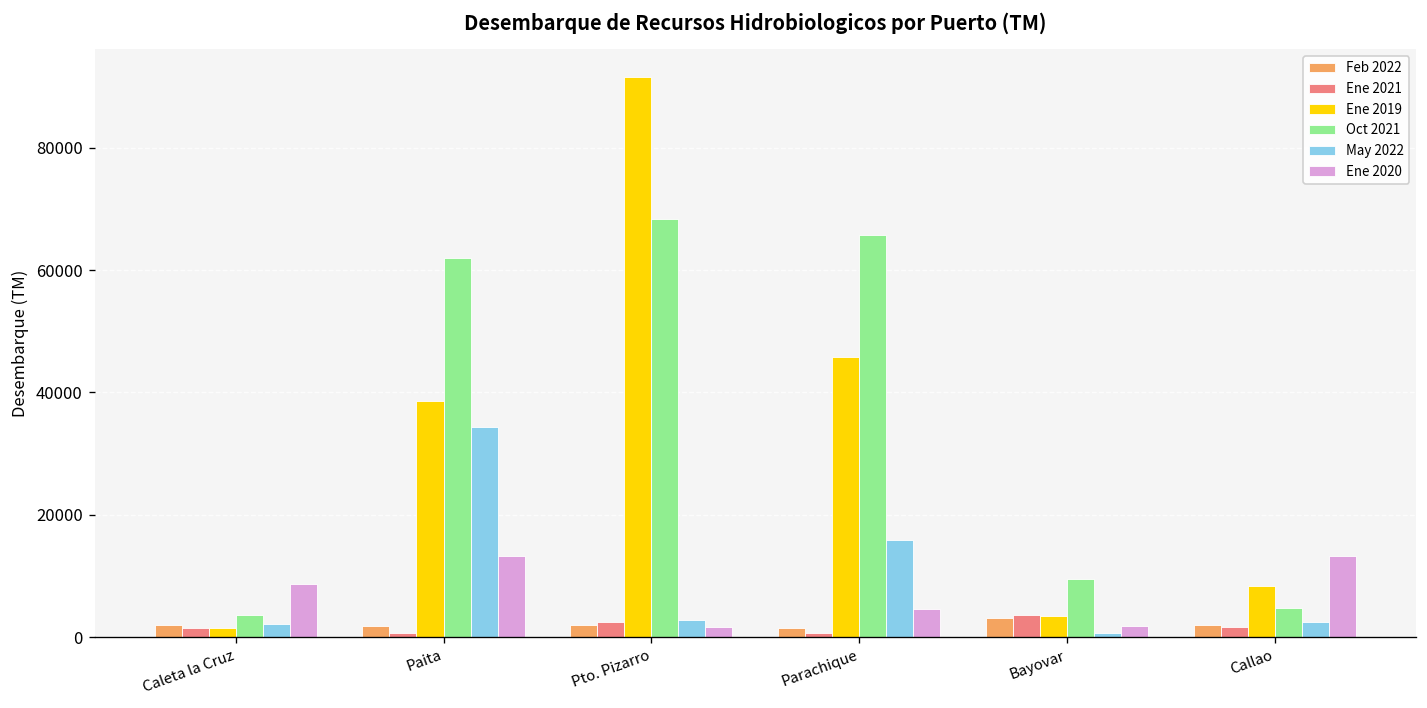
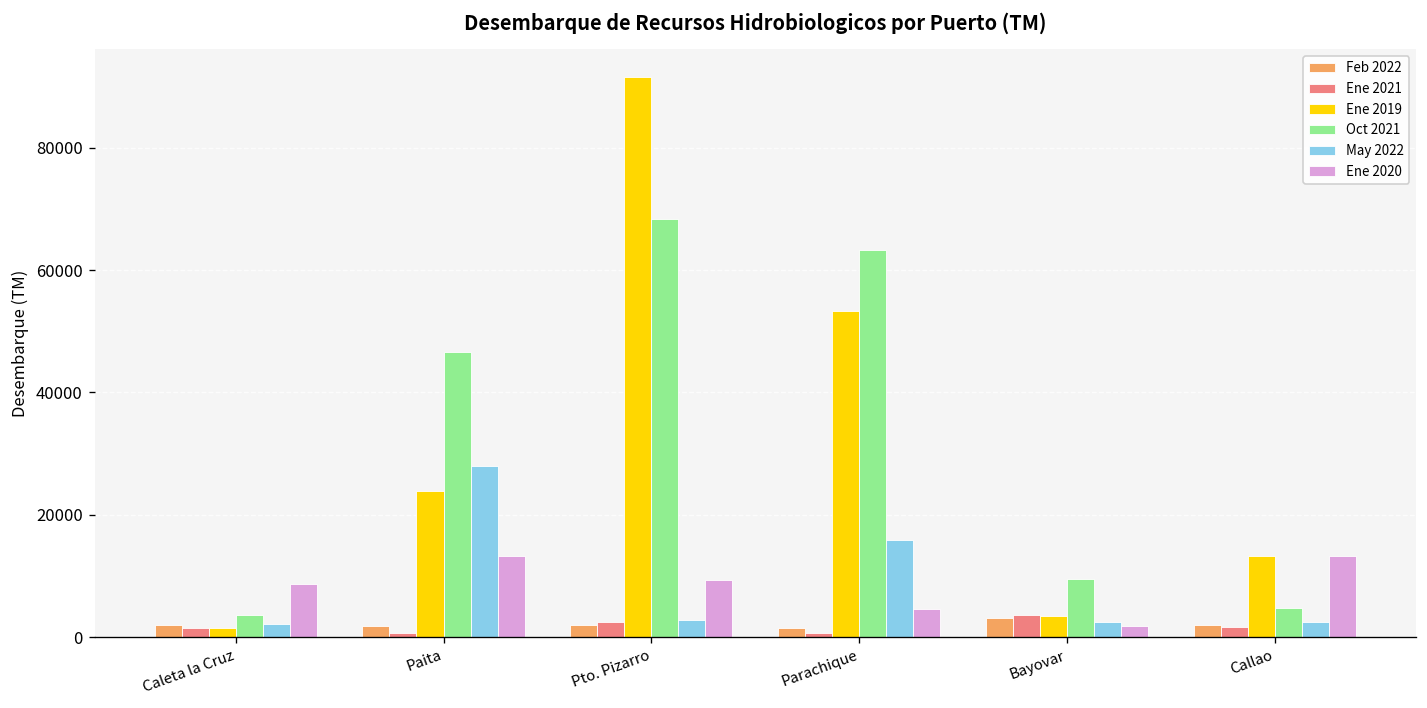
  {
    "Ene 2019": {
      "Caleta la Cruz": 1000,
-     "Paita": 39000,
+     "Paita": 24000,
      "Pto. Pizarro": 92000,
-     "Parachique": 46000,
+     "Parachique": 53000,
      "Bayovar": 4000,
-     "Callao": 8000
+     "Callao": 13000
    },
    "Oct 2021": {
      "Caleta la Cruz": 4000,
-     "Paita": 62000,
+     "Paita": 47000,
      "Pto. Pizarro": 68000,
-     "Parachique": 66000,
+     "Parachique": 63000,
      "Bayovar": 9000,
      "Callao": 5000
    },
    "May 2022": {
      "Caleta la Cruz": 2000,
-     "Paita": 34000,
+     "Paita": 28000,
      "Pto. Pizarro": 3000,
      "Parachique": 16000,
-     "Bayovar": 1000,
+     "Bayovar": 2000,
      "Callao": 3000
    },
    "Ene 2020": {
      "Caleta la Cruz": 9000,
      "Paita": 13000,
-     "Pto. Pizarro": 2000,
+     "Pto. Pizarro": 9000,
      "Parachique": 5000,
      "Bayovar": 2000,
      "Callao": 13000
    }
  }
